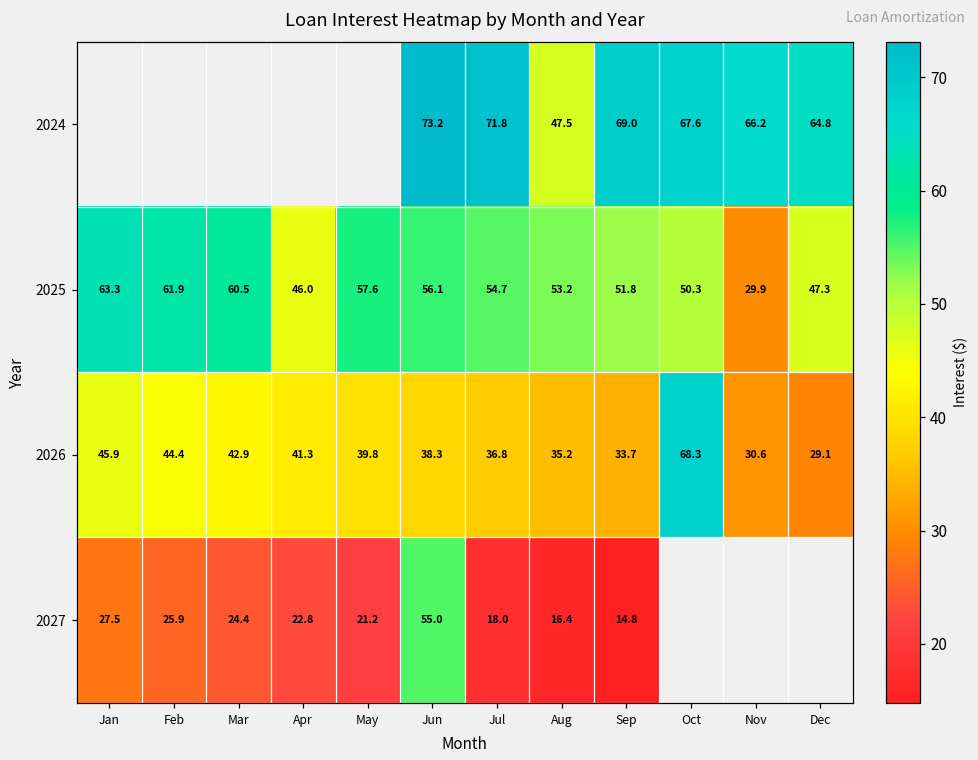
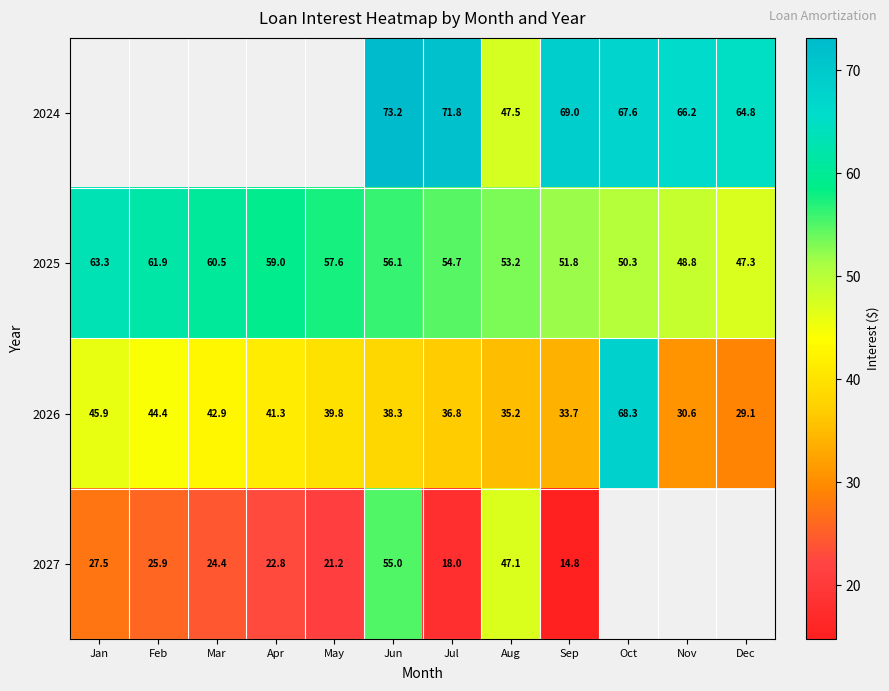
  {
    "2024": {
      "Jun": 73.2,
      "Jul": 71.8,
      "Aug": 47.5,
      "Sep": 69.0,
      "Oct": 67.6,
      "Nov": 66.2,
      "Dec": 64.8
    },
    "2025": {
      "Jan": 63.3,
      "Feb": 61.9,
      "Mar": 60.5,
-     "Apr": 46.0,
+     "Apr": 59.0,
      "May": 57.6,
      "Jun": 56.1,
      "Jul": 54.7,
      "Aug": 53.2,
      "Sep": 51.8,
      "Oct": 50.3,
-     "Nov": 29.9,
+     "Nov": 48.8,
      "Dec": 47.3
    },
    "2026": {
      "Jan": 45.9,
      "Feb": 44.4,
      "Mar": 42.9,
      "Apr": 41.3,
      "May": 39.8,
      "Jun": 38.3,
      "Jul": 36.8,
      "Aug": 35.2,
      "Sep": 33.7,
      "Oct": 68.3,
      "Nov": 30.6,
      "Dec": 29.1
    },
    "2027": {
      "Jan": 27.5,
      "Feb": 25.9,
      "Mar": 24.4,
      "Apr": 22.8,
      "May": 21.2,
      "Jun": 55.0,
      "Jul": 18.0,
-     "Aug": 16.4,
+     "Aug": 47.1,
      "Sep": 14.8
    }
  }
